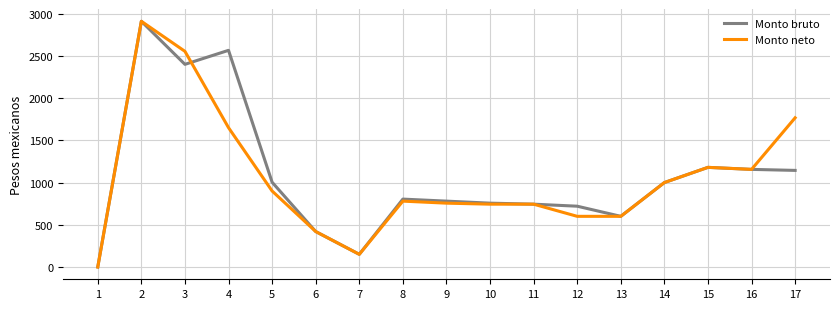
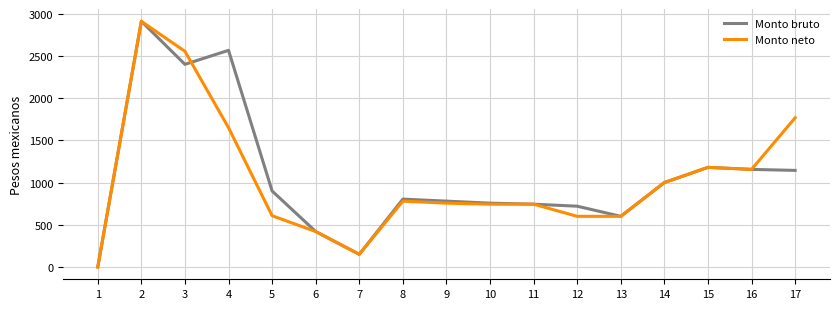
  {
    "Monto bruto": {
      "3": 2400,
      "4": 2600,
-     "5": 1000,
+     "5": 900,
      "12": 700,
      "17": 1100
    },
    "Monto neto": {
      "3": 2600,
      "4": 1700,
-     "5": 900,
+     "5": 600,
      "12": 600,
      "17": 1800
    }
  }
